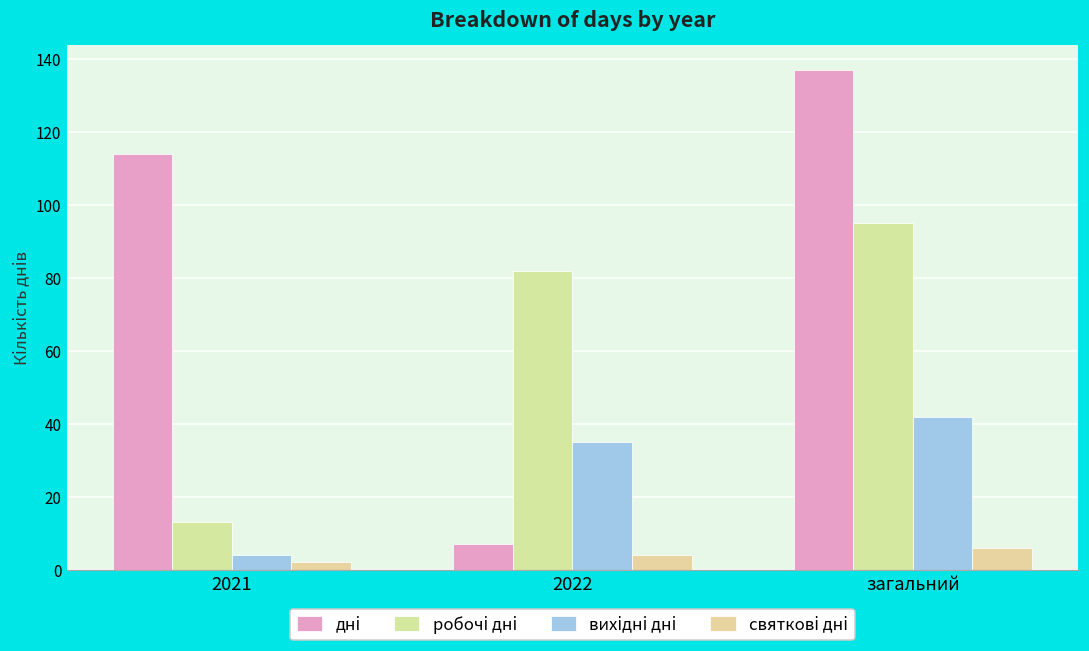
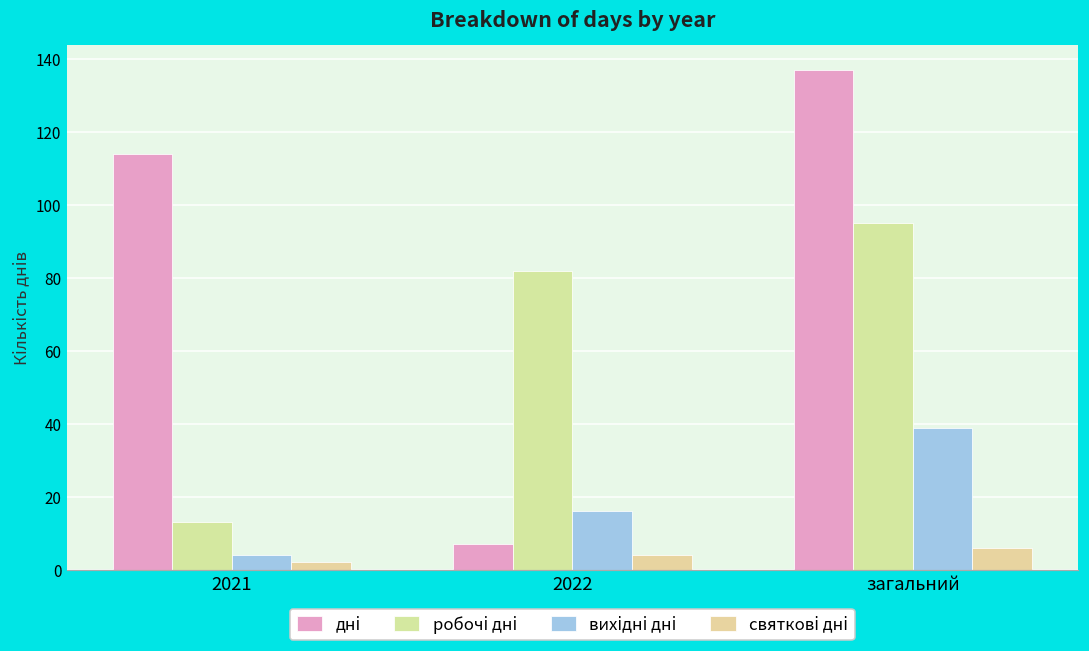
  {
    "дні": {
      "2021": 114,
      "2022": 7,
      "загальний": 137
    },
    "вихідні дні": {
      "2021": 4,
-     "2022": 35,
-     "загальний": 42
+     "2022": 16,
+     "загальний": 39
    }
  }
